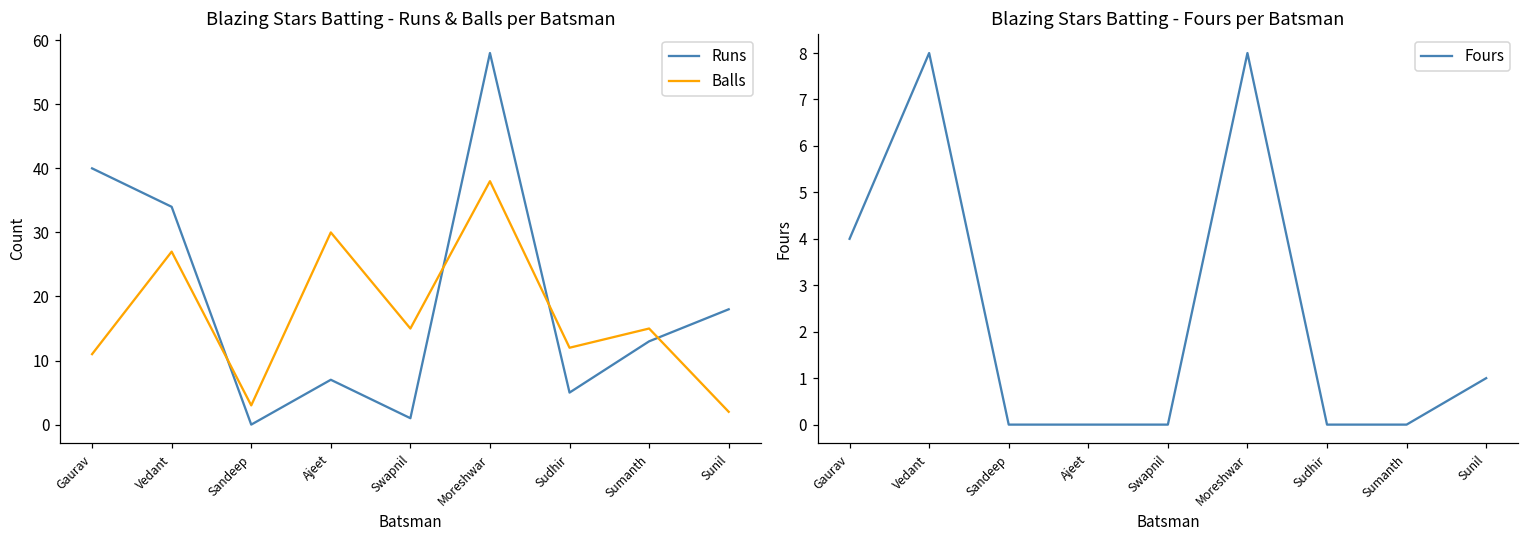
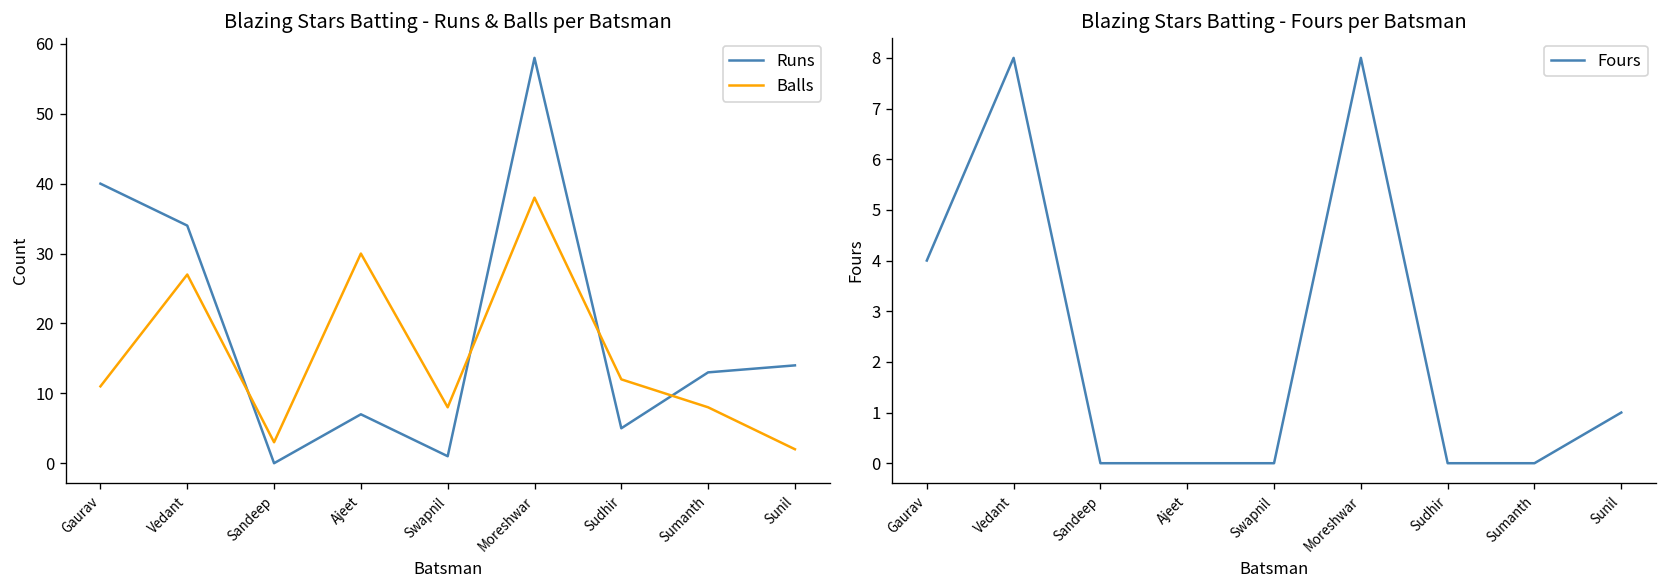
  {
    "Blazing Stars Batting - Runs & Balls per Batsman": {
      "Runs": {
        "Gaurav": 40,
        "Vedant": 34,
        "Sandeep": 0,
        "Ajeet": 7,
        "Swapnil": 1,
        "Moreshwar": 58,
        "Sudhir": 5,
        "Sumanth": 13,
-       "Sunil": 18
+       "Sunil": 14
      },
      "Balls": {
        "Gaurav": 11,
        "Vedant": 27,
        "Sandeep": 3,
        "Ajeet": 30,
-       "Swapnil": 15,
+       "Swapnil": 8,
        "Moreshwar": 38,
        "Sudhir": 12,
-       "Sumanth": 15,
+       "Sumanth": 8,
        "Sunil": 2
      }
    },
    "Blazing Stars Batting - Fours per Batsman": {
      "Gaurav": 4.0,
      "Vedant": 8.0,
      "Sandeep": 0.0,
      "Ajeet": 0.0,
      "Swapnil": 0.0,
      "Moreshwar": 8.0,
      "Sudhir": 0.0,
      "Sumanth": 0.0,
      "Sunil": 1.0
    }
  }
